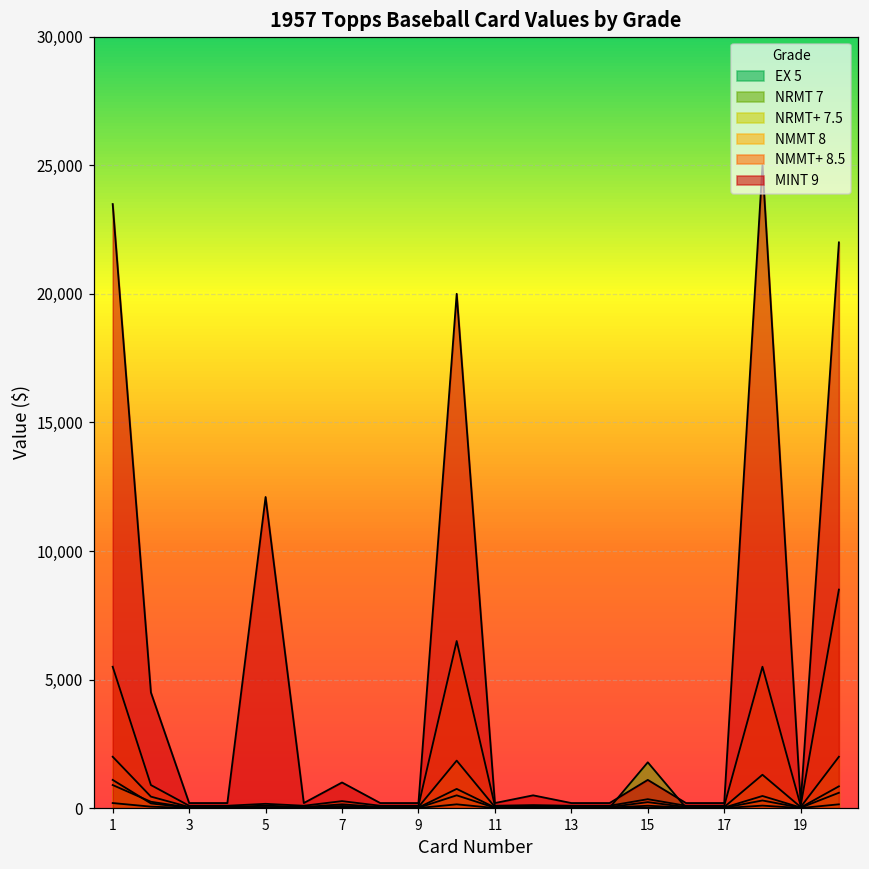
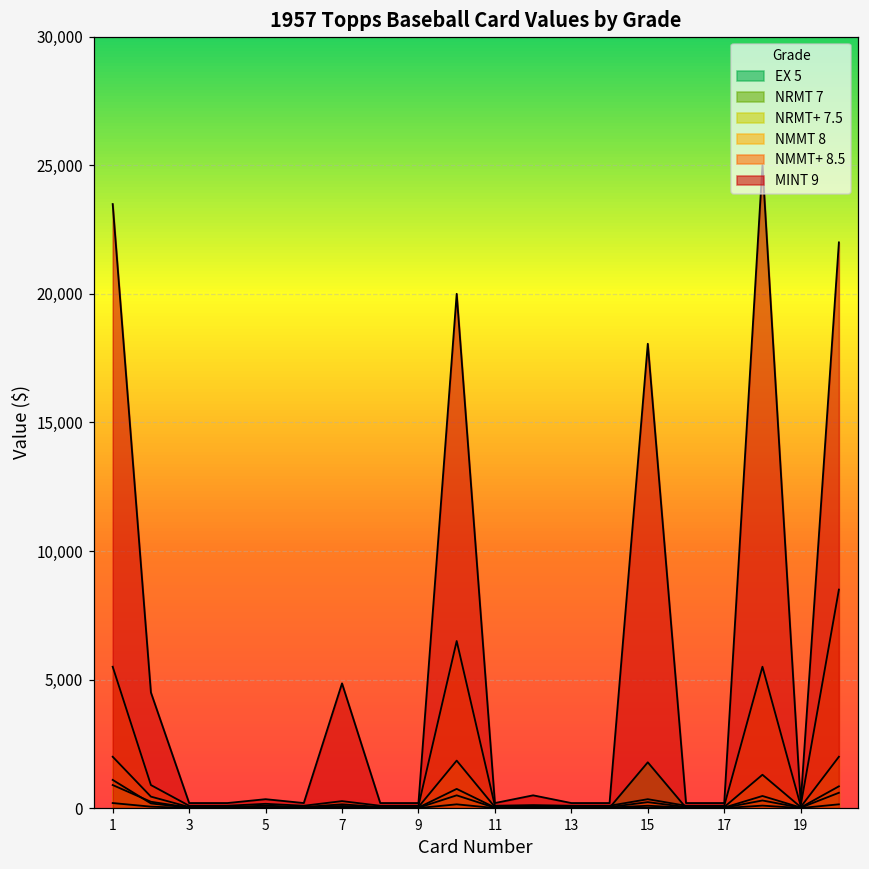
  {
    "EX 5": {
      "1": "200"
    },
    "NRMT 7": {
      "1": "1,100",
      "15": "1,800"
    },
    "MINT 9": {
      "1": "23,500",
-     "5": "12,100",
-     "7": "1,000",
-     "15": "1,100"
+     "5": "400",
+     "7": "4,900",
+     "15": "18,100"
    }
  }
